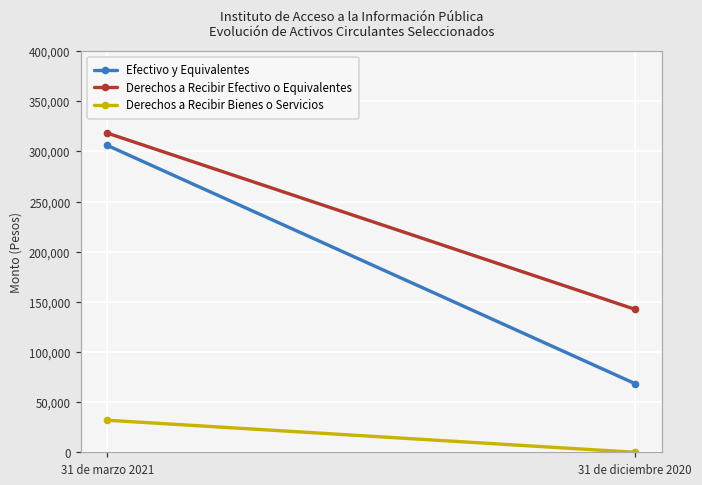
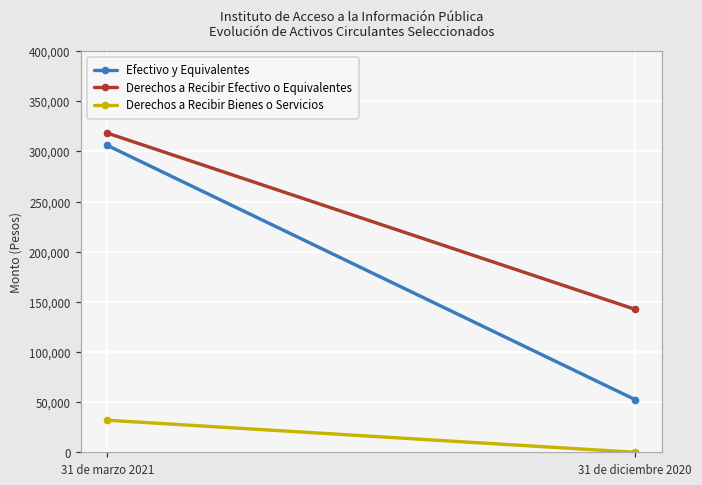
  {
    "Efectivo y Equivalentes": {
      "31 de marzo 2021": "310,000",
-     "31 de diciembre 2020": "70,000"
+     "31 de diciembre 2020": "50,000"
    },
    "Derechos a Recibir Efectivo o Equivalentes": {
      "31 de marzo 2021": "320,000",
      "31 de diciembre 2020": "140,000"
    },
    "Derechos a Recibir Bienes o Servicios": {
      "31 de marzo 2021": "30,000",
      "31 de diciembre 2020": "0"
    }
  }
